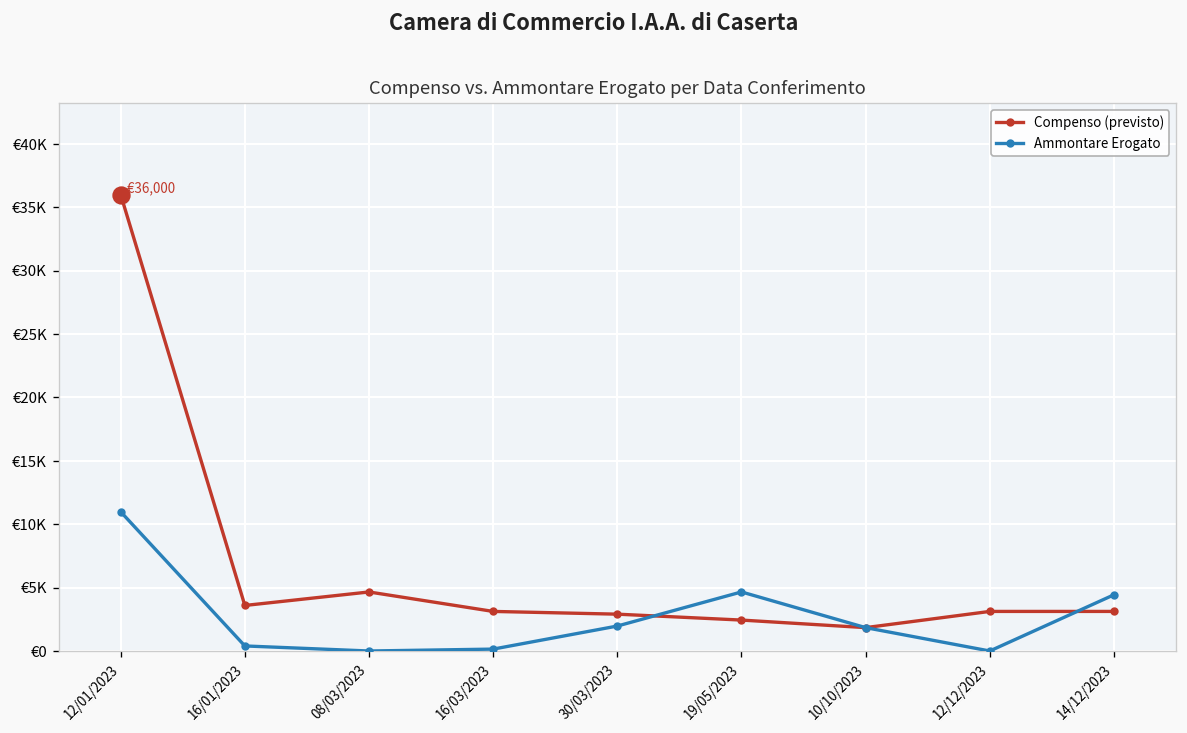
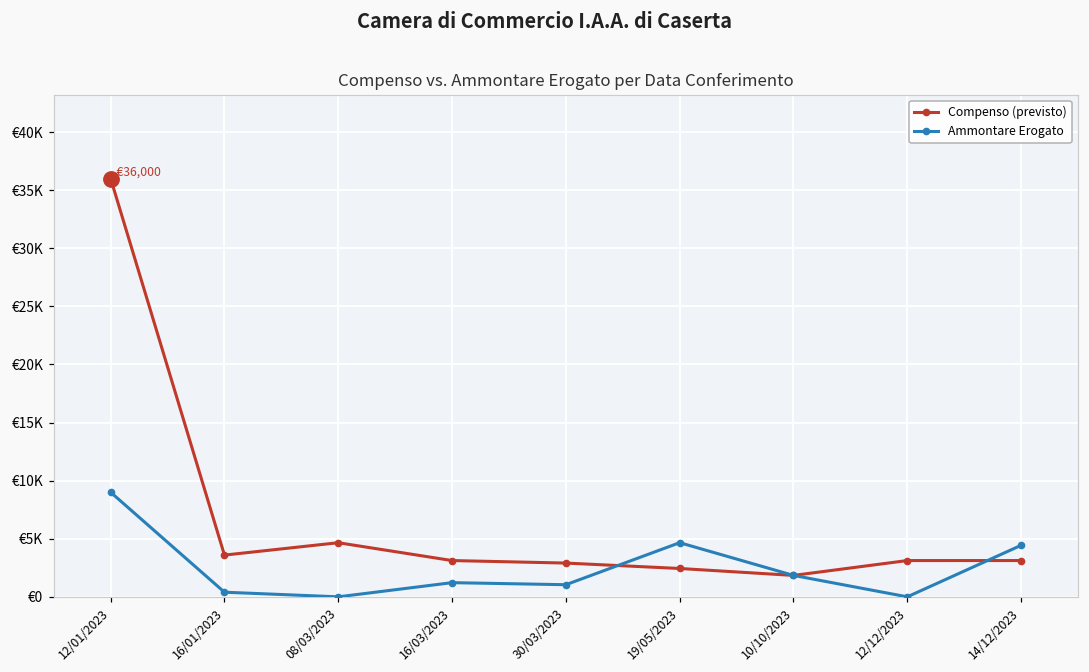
  {
    "Ammontare Erogato": {
-     "12/01/2023": "€11000",
+     "12/01/2023": "€9000",
      "16/01/2023": "€400",
      "08/03/2023": "€0",
-     "16/03/2023": "€100",
-     "30/03/2023": "€2000",
+     "16/03/2023": "€1200",
+     "30/03/2023": "€1000",
      "19/05/2023": "€4700",
      "12/12/2023": "€0",
      "14/12/2023": "€4400"
    }
  }
